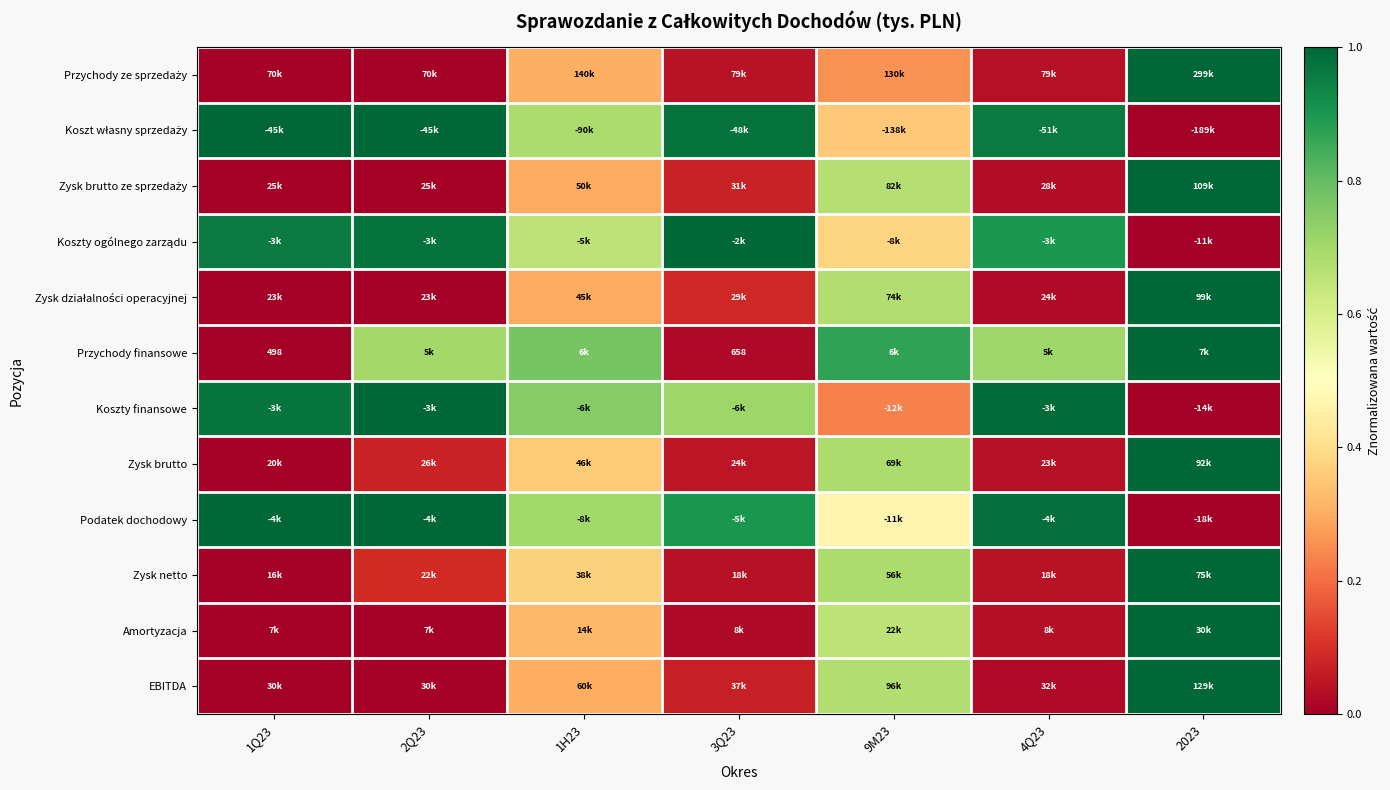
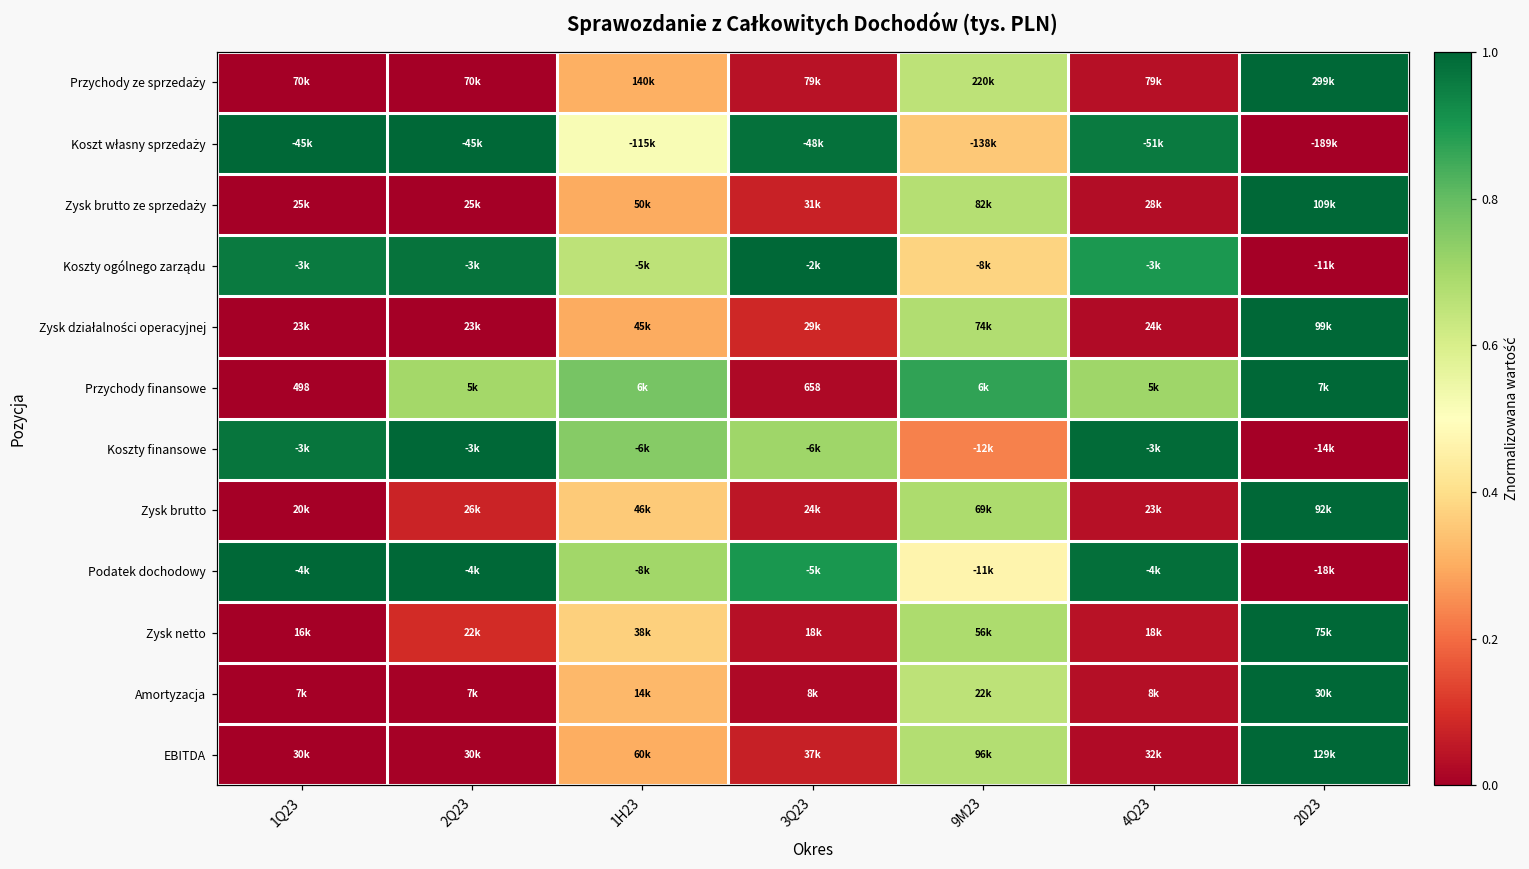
  {
    "Przychody ze sprzedaży": {
      "1Q23": "70k",
      "2Q23": "70k",
      "1H23": "140k",
      "3Q23": "79k",
-     "9M23": "130k",
+     "9M23": "220k",
      "4Q23": "79k",
      "2023": "299k"
    },
    "Koszt własny sprzedaży": {
      "1Q23": "-45k",
      "2Q23": "-45k",
-     "1H23": "-90k",
+     "1H23": "-115k",
      "3Q23": "-48k",
      "9M23": "-138k",
      "4Q23": "-51k",
      "2023": "-189k"
    },
    "Zysk brutto ze sprzedaży": {
      "1Q23": "25k",
      "2Q23": "25k",
      "1H23": "50k",
      "3Q23": "31k",
      "9M23": "82k",
      "4Q23": "28k",
      "2023": "109k"
    },
    "Koszty ogólnego zarządu": {
      "1Q23": "-3k",
      "2Q23": "-3k",
      "1H23": "-5k",
      "3Q23": "-2k",
      "9M23": "-8k",
      "4Q23": "-3k",
      "2023": "-11k"
    },
    "Zysk działalności operacyjnej": {
      "1Q23": "23k",
      "2Q23": "23k",
      "1H23": "45k",
      "3Q23": "29k",
      "9M23": "74k",
      "4Q23": "24k",
      "2023": "99k"
    },
    "Przychody finansowe": {
      "1Q23": "498",
      "2Q23": "5k",
      "1H23": "6k",
      "3Q23": "658",
      "9M23": "6k",
      "4Q23": "5k",
      "2023": "7k"
    },
    "Koszty finansowe": {
      "1Q23": "-3k",
      "2Q23": "-3k",
      "1H23": "-6k",
      "3Q23": "-6k",
      "9M23": "-12k",
      "4Q23": "-3k",
      "2023": "-14k"
    },
    "Zysk brutto": {
      "1Q23": "20k",
      "2Q23": "26k",
      "1H23": "46k",
      "3Q23": "24k",
      "9M23": "69k",
      "4Q23": "23k",
      "2023": "92k"
    },
    "Podatek dochodowy": {
      "1Q23": "-4k",
      "2Q23": "-4k",
      "1H23": "-8k",
      "3Q23": "-5k",
      "9M23": "-11k",
      "4Q23": "-4k",
      "2023": "-18k"
    },
    "Zysk netto": {
      "1Q23": "16k",
      "2Q23": "22k",
      "1H23": "38k",
      "3Q23": "18k",
      "9M23": "56k",
      "4Q23": "18k",
      "2023": "75k"
    },
    "Amortyzacja": {
      "1Q23": "7k",
      "2Q23": "7k",
      "1H23": "14k",
      "3Q23": "8k",
      "9M23": "22k",
      "4Q23": "8k",
      "2023": "30k"
    },
    "EBITDA": {
      "1Q23": "30k",
      "2Q23": "30k",
      "1H23": "60k",
      "3Q23": "37k",
      "9M23": "96k",
      "4Q23": "32k",
      "2023": "129k"
    }
  }
